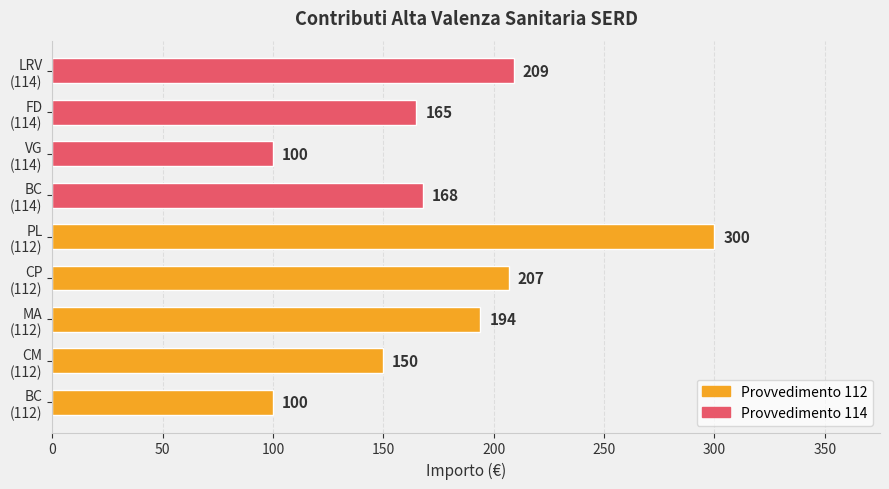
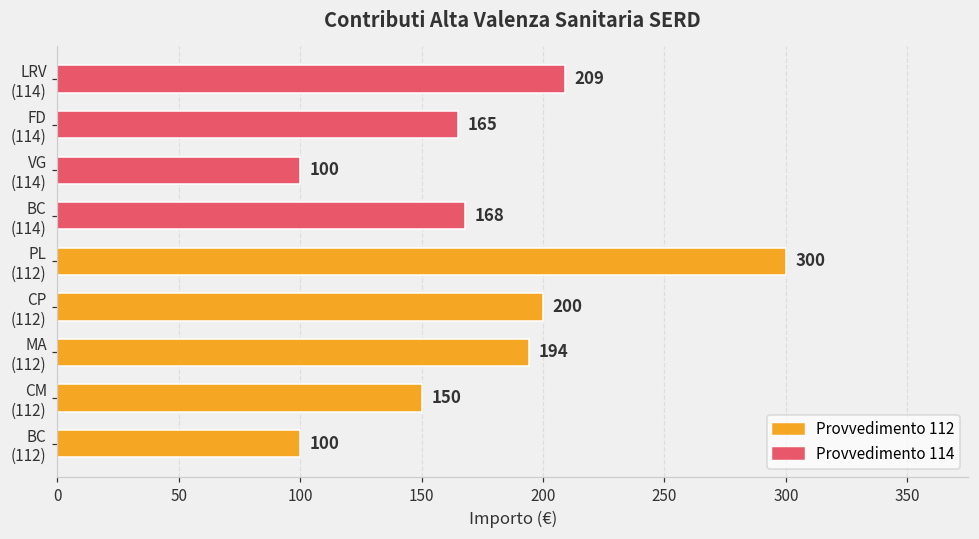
  {
    "LRV (114)": 209,
    "FD (114)": 165,
    "VG (114)": 100,
    "BC (114)": 168,
    "PL (112)": 300,
-   "CP (112)": 207,
+   "CP (112)": 200,
    "MA (112)": 194,
    "CM (112)": 150,
    "BC (112)": 100
  }
